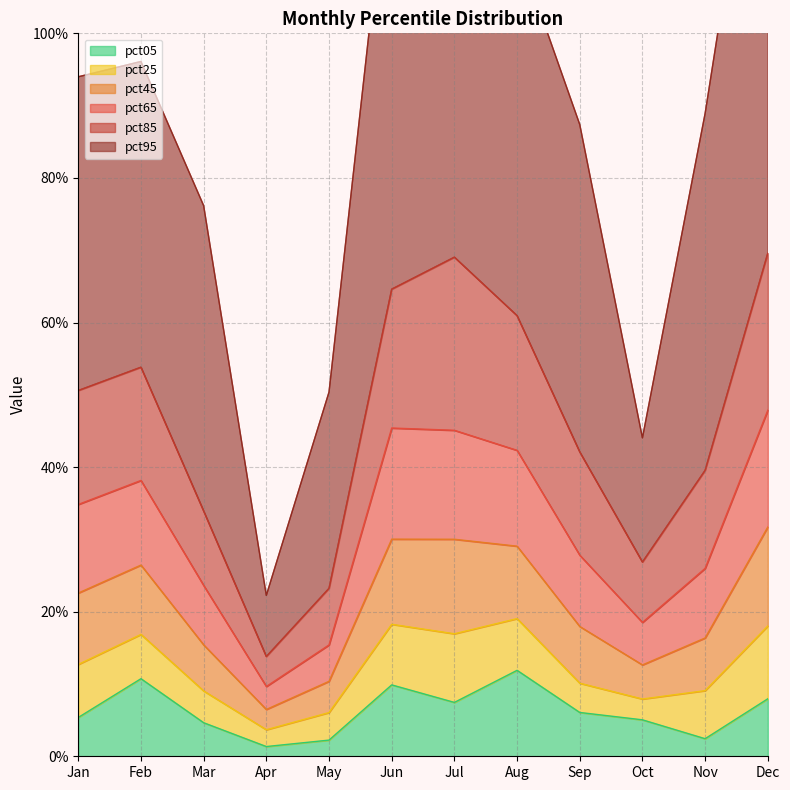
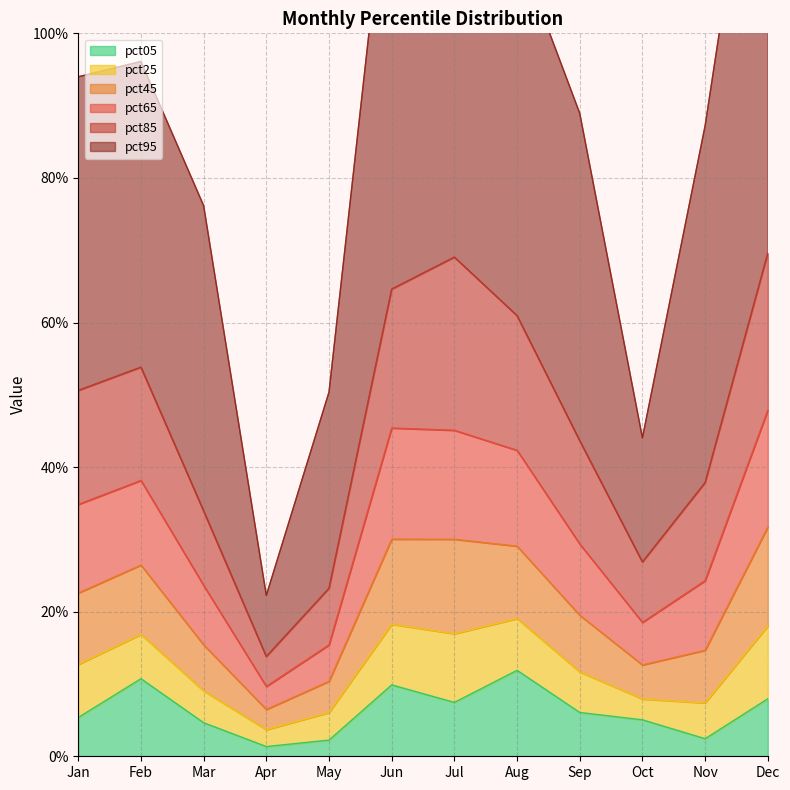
  {
    "pct05": {
      "Jan": "5%",
      "Feb": "11%",
      "Mar": "5%",
      "Apr": "1%",
      "May": "2%",
      "Jun": "10%",
      "Jul": "7%",
      "Aug": "12%",
      "Sep": "6%",
      "Oct": "5%",
      "Nov": "2%",
      "Dec": "8%"
    },
    "pct25": {
      "Jan": "7%",
      "Feb": "6%",
      "Mar": "4%",
      "Apr": "2%",
      "May": "4%",
      "Jun": "8%",
      "Jul": "9%",
      "Aug": "7%",
-     "Sep": "4%",
+     "Sep": "6%",
      "Oct": "3%",
-     "Nov": "7%",
+     "Nov": "5%",
      "Dec": "10%"
    }
  }
